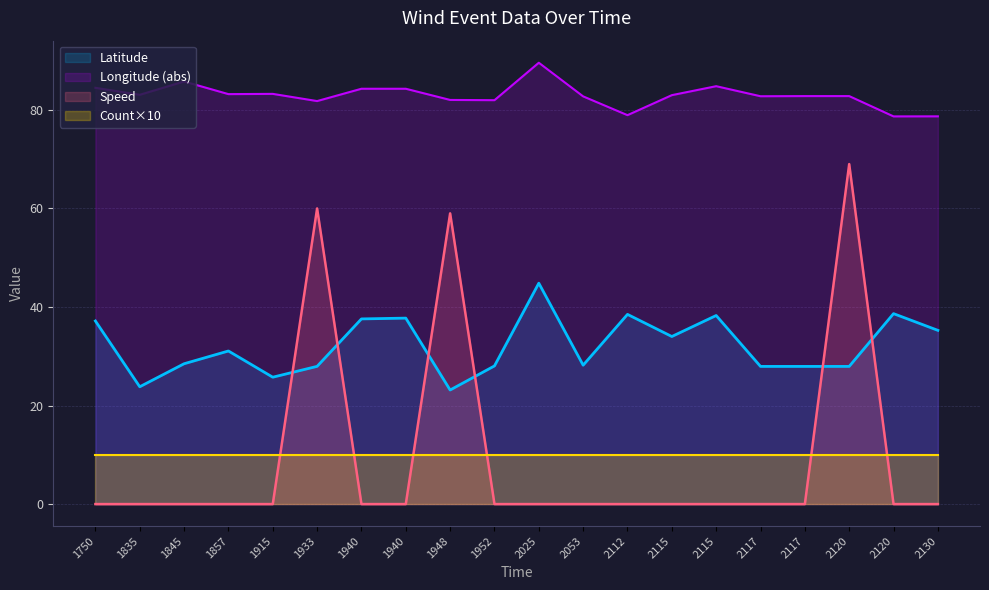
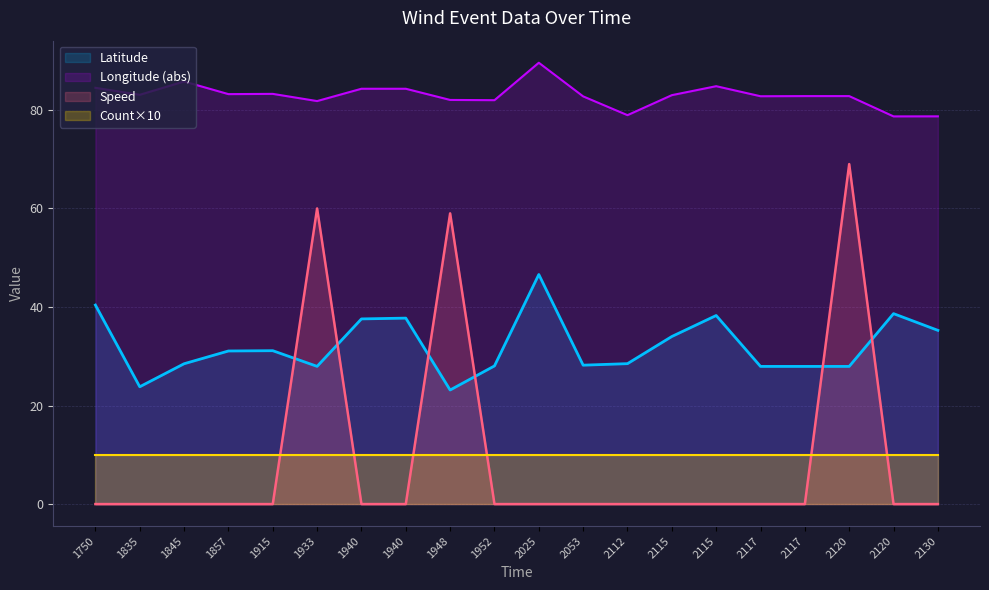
  {
    "Latitude": {
-     "1750": 37,
+     "1750": 40,
      "1835": 24,
      "1845": 28,
      "1857": 31,
-     "1915": 26,
+     "1915": 31,
      "1933": 28,
      "1948": 23,
      "1952": 28,
-     "2025": 45,
+     "2025": 47,
      "2053": 28,
-     "2112": 39,
+     "2112": 29,
      "2130": 35
    },
    "Count×10": {
      "1750": 10,
      "1835": 10,
      "1845": 10,
      "1857": 10,
      "1915": 10,
      "1933": 10,
      "1948": 10,
      "1952": 10,
      "2025": 10,
      "2053": 10,
      "2112": 10,
      "2130": 10
    }
  }
